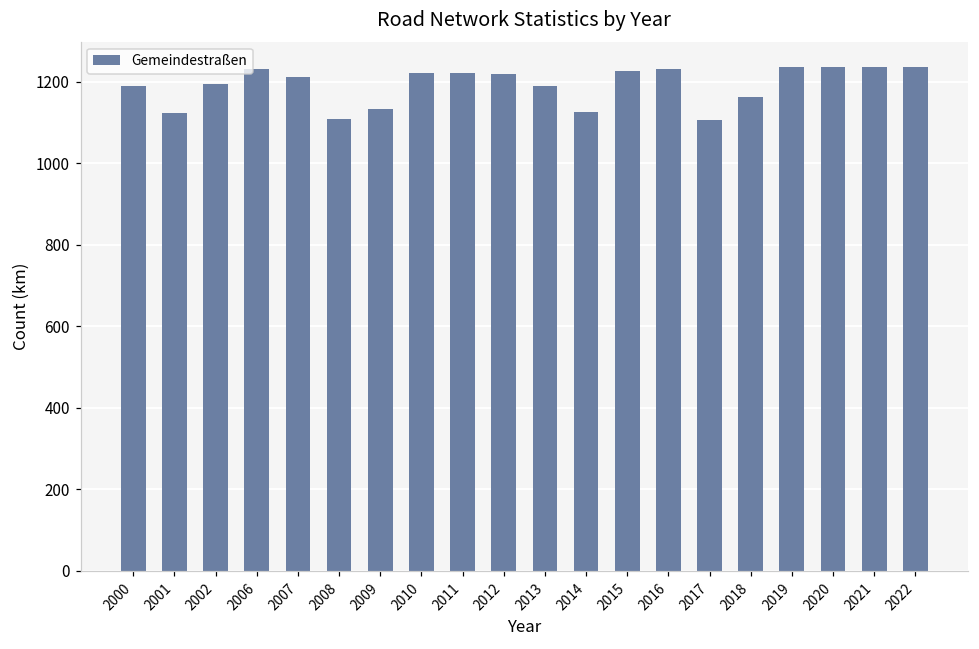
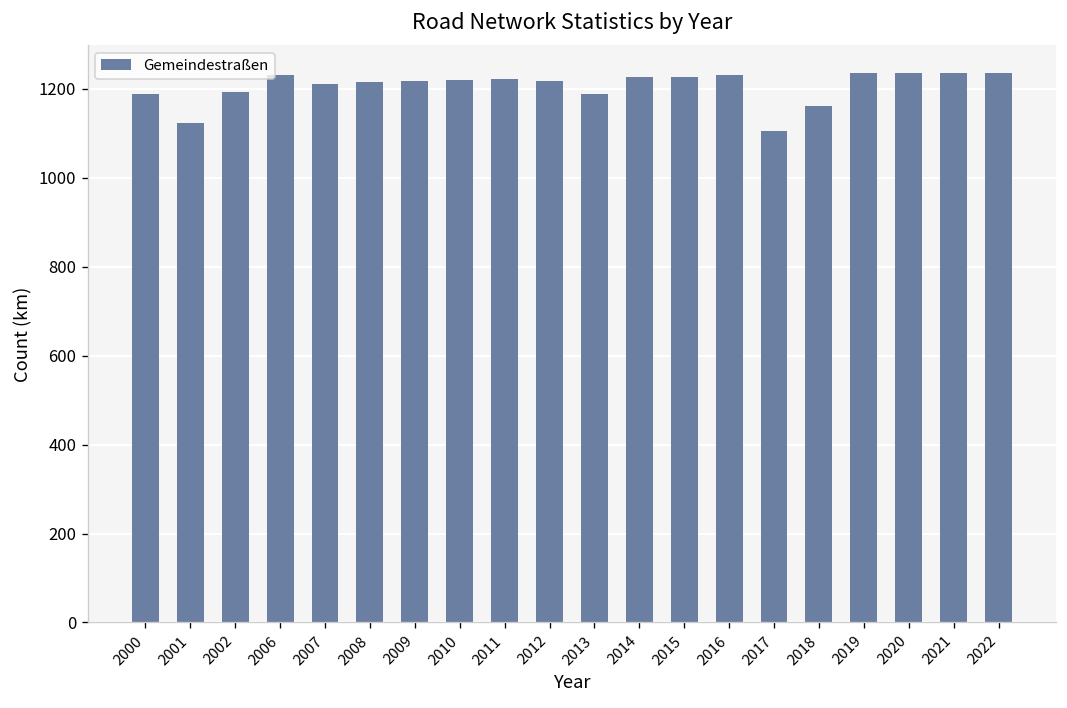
  {
    "2000": 1190,
    "2001": 1120,
    "2002": 1190,
    "2006": 1230,
    "2007": 1210,
-   "2008": 1110,
-   "2009": 1130,
+   "2008": 1220,
+   "2009": 1220,
    "2010": 1220,
    "2011": 1220,
    "2012": 1220,
    "2013": 1190,
-   "2014": 1130,
+   "2014": 1230,
    "2015": 1230,
    "2016": 1230,
    "2017": 1110,
    "2018": 1160,
    "2019": 1240,
    "2020": 1240,
    "2021": 1240,
    "2022": 1240
  }
